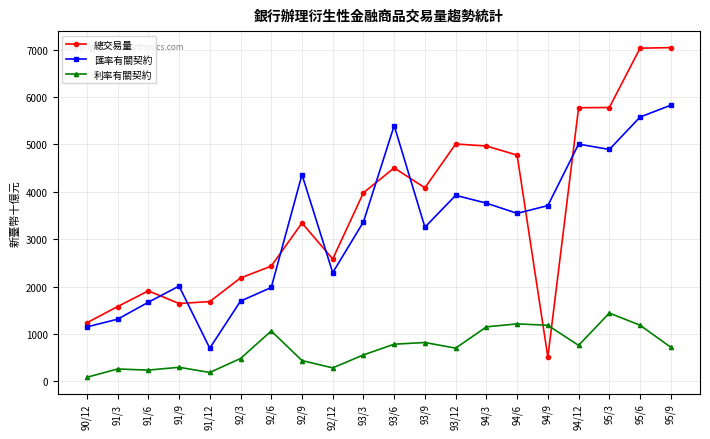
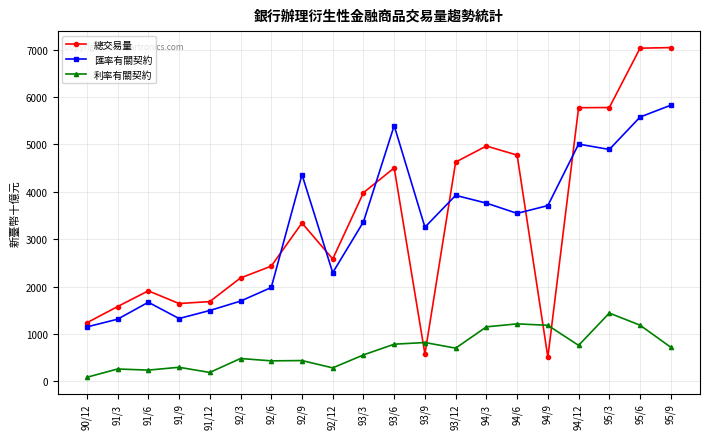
  {
    "總交易量": {
      "90/12": 1200,
      "91/3": 1600,
      "91/6": 1900,
      "91/9": 1600,
      "91/12": 1700,
      "92/3": 2200,
      "92/6": 2400,
      "92/9": 3300,
      "92/12": 2600,
      "93/3": 4000,
      "93/6": 4500,
-     "93/9": 4100,
-     "93/12": 5000,
+     "93/9": 600,
+     "93/12": 4600,
      "94/3": 5000,
      "94/6": 4800,
      "94/9": 500,
      "94/12": 5800,
      "95/3": 5800,
      "95/6": 7000,
      "95/9": 7000
    },
    "匯率有關契約": {
      "90/12": 1100,
      "91/3": 1300,
      "91/6": 1700,
-     "91/9": 2000,
-     "91/12": 700,
+     "91/9": 1300,
+     "91/12": 1500,
      "92/3": 1700,
      "92/6": 2000,
      "92/9": 4400,
      "92/12": 2300,
      "93/3": 3400,
      "93/6": 5400,
      "93/9": 3300,
      "93/12": 3900,
      "94/3": 3800,
      "94/6": 3500,
      "94/9": 3700,
      "94/12": 5000,
      "95/3": 4900,
      "95/6": 5600,
      "95/9": 5800
    },
    "利率有關契約": {
      "90/12": 100,
      "91/3": 300,
      "91/6": 200,
      "91/9": 300,
      "91/12": 200,
      "92/3": 500,
-     "92/6": 1100,
+     "92/6": 400,
      "92/9": 400,
      "92/12": 300,
      "93/3": 600,
      "93/6": 800,
      "93/9": 800,
      "93/12": 700,
      "94/3": 1200,
      "94/6": 1200,
      "94/9": 1200,
      "94/12": 800,
      "95/3": 1400,
      "95/6": 1200,
      "95/9": 700
    }
  }
